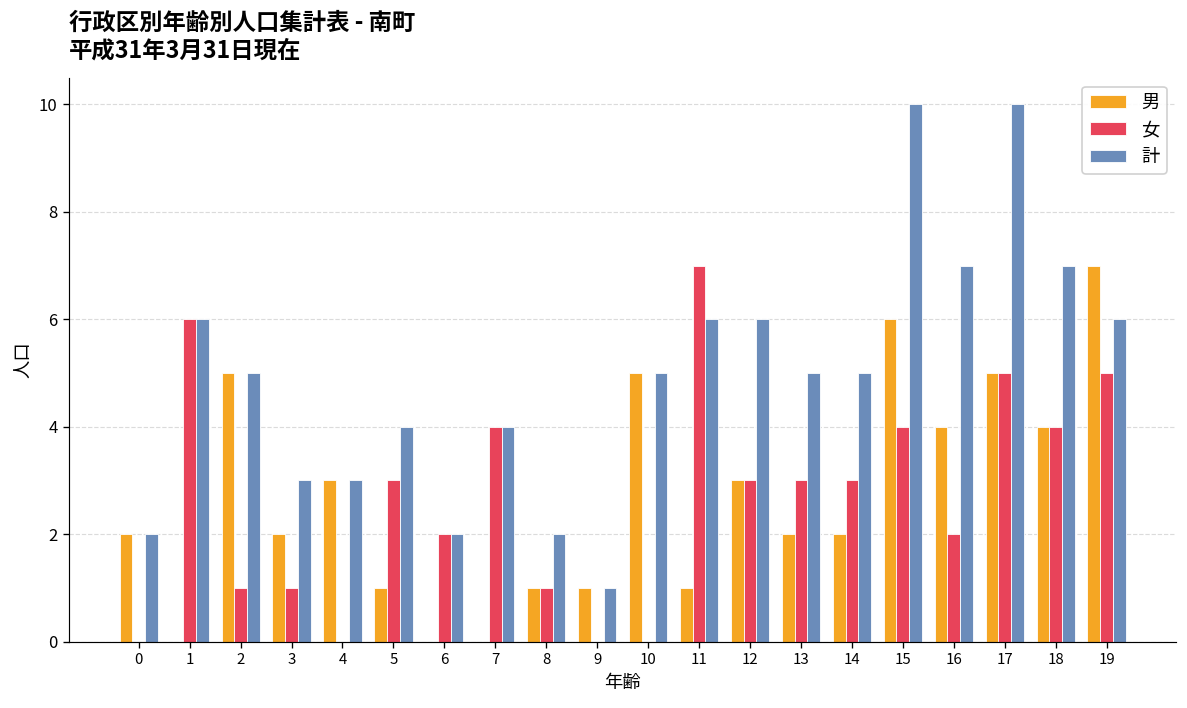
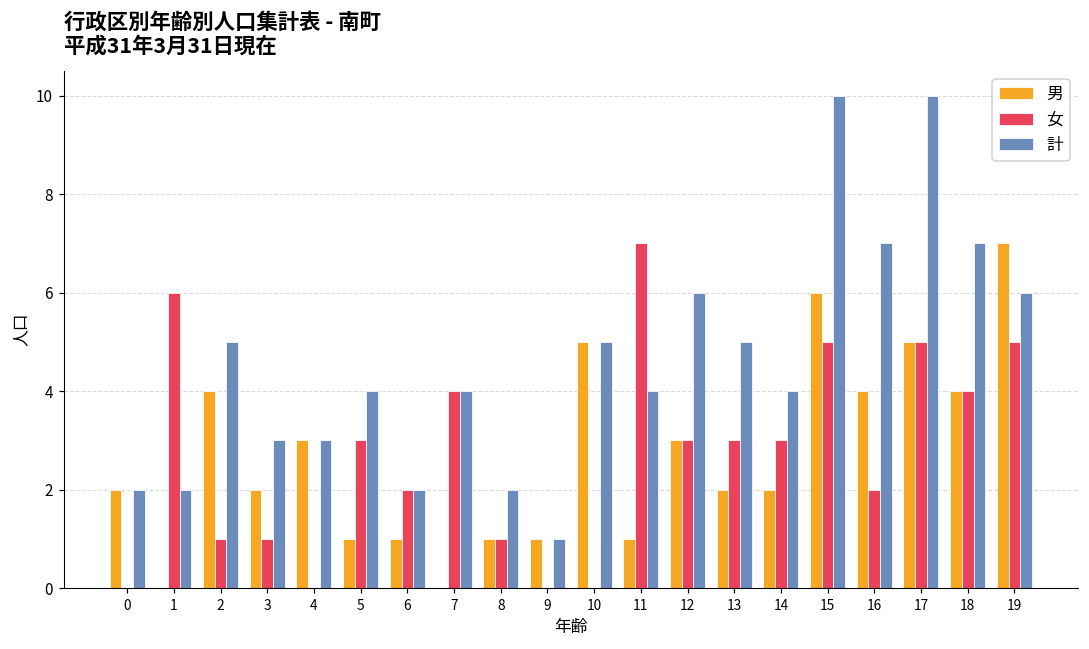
  {
    "男": {
      "0": 2,
      "1": 0,
-     "2": 5,
+     "2": 4,
      "3": 2,
      "4": 3,
      "5": 1,
-     "6": 0,
+     "6": 1,
      "7": 0,
      "8": 1,
      "9": 1,
      "10": 5,
      "11": 1,
      "12": 3,
      "13": 2,
      "14": 2,
      "15": 6,
      "16": 4,
      "17": 5,
      "18": 4,
      "19": 7
    },
    "女": {
      "0": 0,
      "1": 6,
      "2": 1,
      "3": 1,
      "4": 0,
      "5": 3,
      "6": 2,
      "7": 4,
      "8": 1,
      "9": 0,
      "10": 0,
      "11": 7,
      "12": 3,
      "13": 3,
      "14": 3,
-     "15": 4,
+     "15": 5,
      "16": 2,
      "17": 5,
      "18": 4,
      "19": 5
    },
    "計": {
      "0": 2,
-     "1": 6,
+     "1": 2,
      "2": 5,
      "3": 3,
      "4": 3,
      "5": 4,
      "6": 2,
      "7": 4,
      "8": 2,
      "9": 1,
      "10": 5,
-     "11": 6,
+     "11": 4,
      "12": 6,
      "13": 5,
-     "14": 5,
+     "14": 4,
      "15": 10,
      "16": 7,
      "17": 10,
      "18": 7,
      "19": 6
    }
  }
